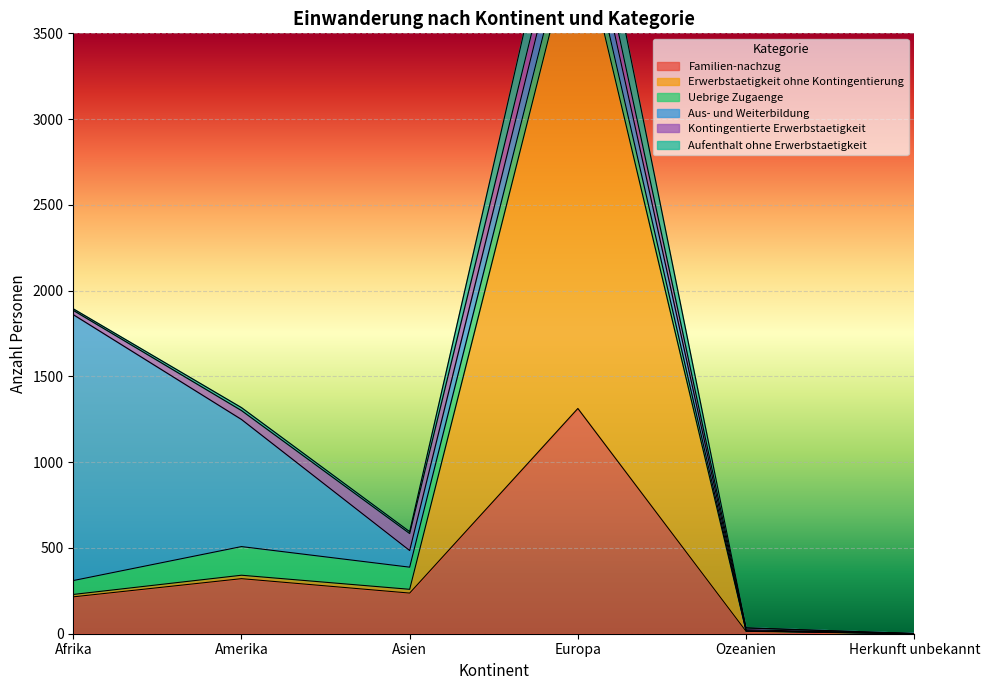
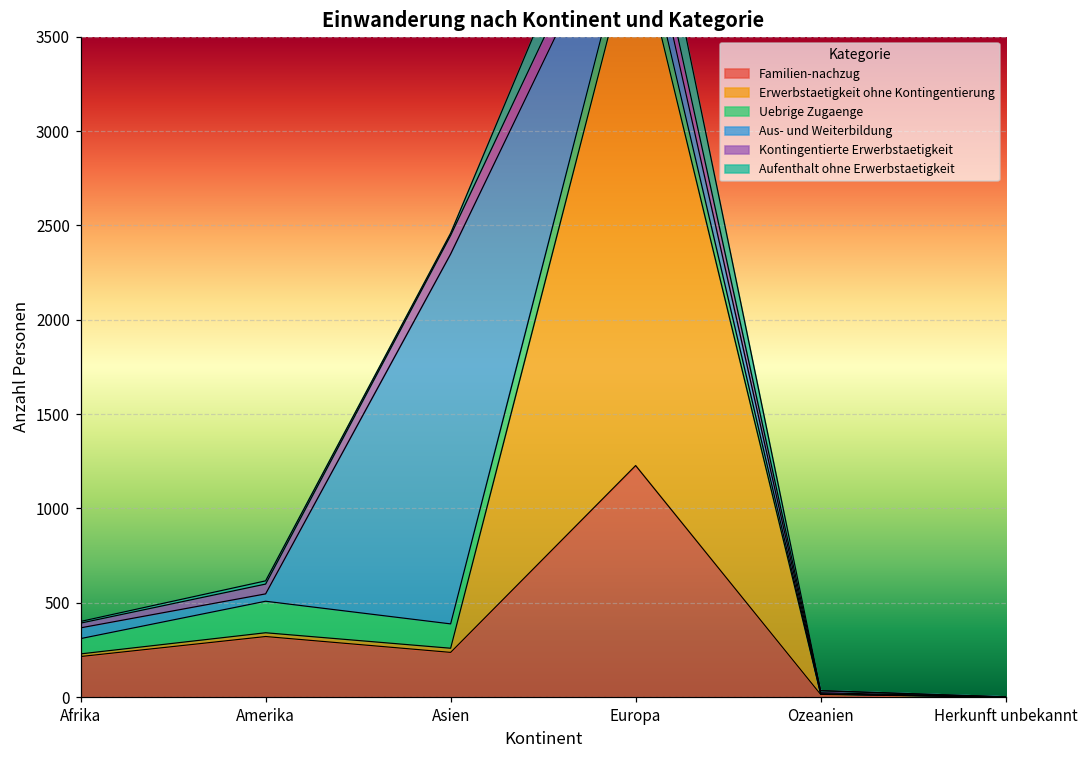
  {
    "Familien-nachzug": {
      "Amerika": 320,
      "Asien": 240,
-     "Europa": 1310
+     "Europa": 1230
    },
    "Erwerbstaetigkeit ohne Kontingentierung": {
      "Amerika": 20,
      "Asien": 20
    },
    "Aus- und Weiterbildung": {
-     "Afrika": 1550,
-     "Amerika": 740,
-     "Asien": 100
+     "Afrika": 60,
+     "Amerika": 40,
+     "Asien": 1960
    },
    "Kontingentierte Erwerbstaetigkeit": {
      "Amerika": 50
    }
  }
